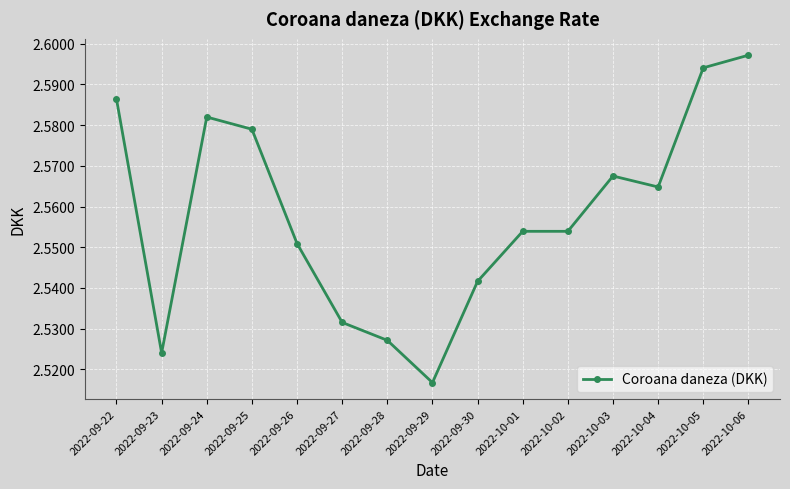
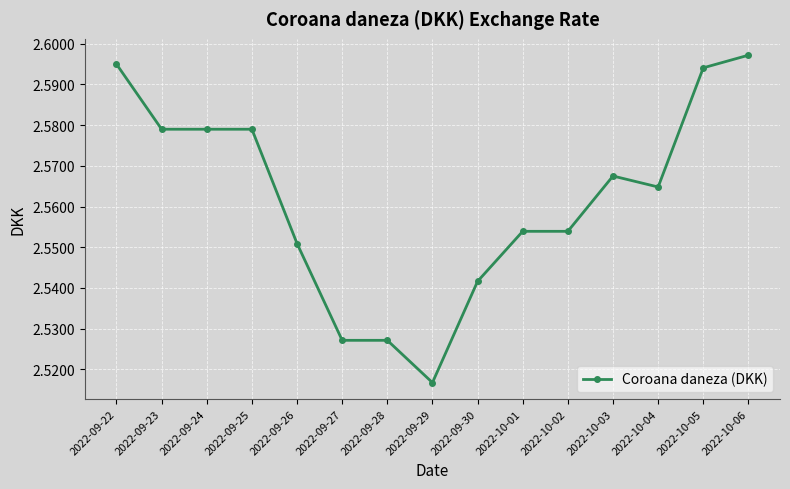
  {
-   "2022-09-22": 2.586,
-   "2022-09-23": 2.524,
-   "2022-09-24": 2.582,
+   "2022-09-22": 2.595,
+   "2022-09-23": 2.579,
+   "2022-09-24": 2.579,
    "2022-09-25": 2.579,
    "2022-09-26": 2.551,
-   "2022-09-27": 2.532,
+   "2022-09-27": 2.527,
    "2022-09-28": 2.527,
    "2022-09-29": 2.517,
    "2022-09-30": 2.542,
    "2022-10-01": 2.554,
    "2022-10-02": 2.554,
    "2022-10-03": 2.568,
    "2022-10-04": 2.565,
    "2022-10-05": 2.594,
    "2022-10-06": 2.597
  }
